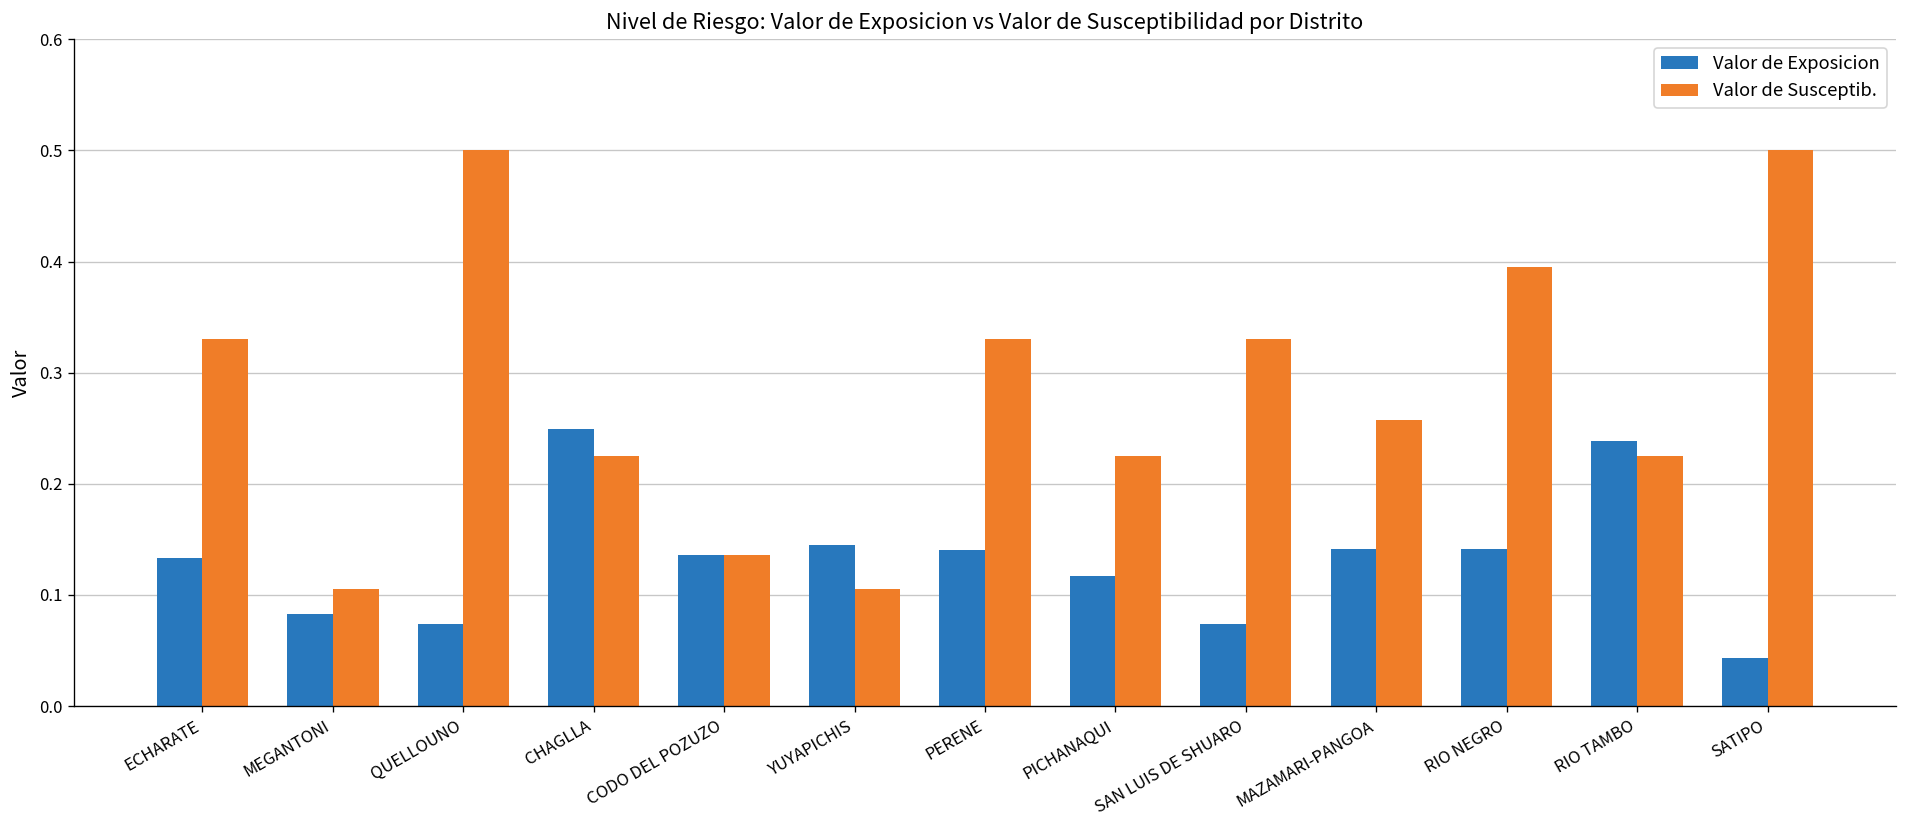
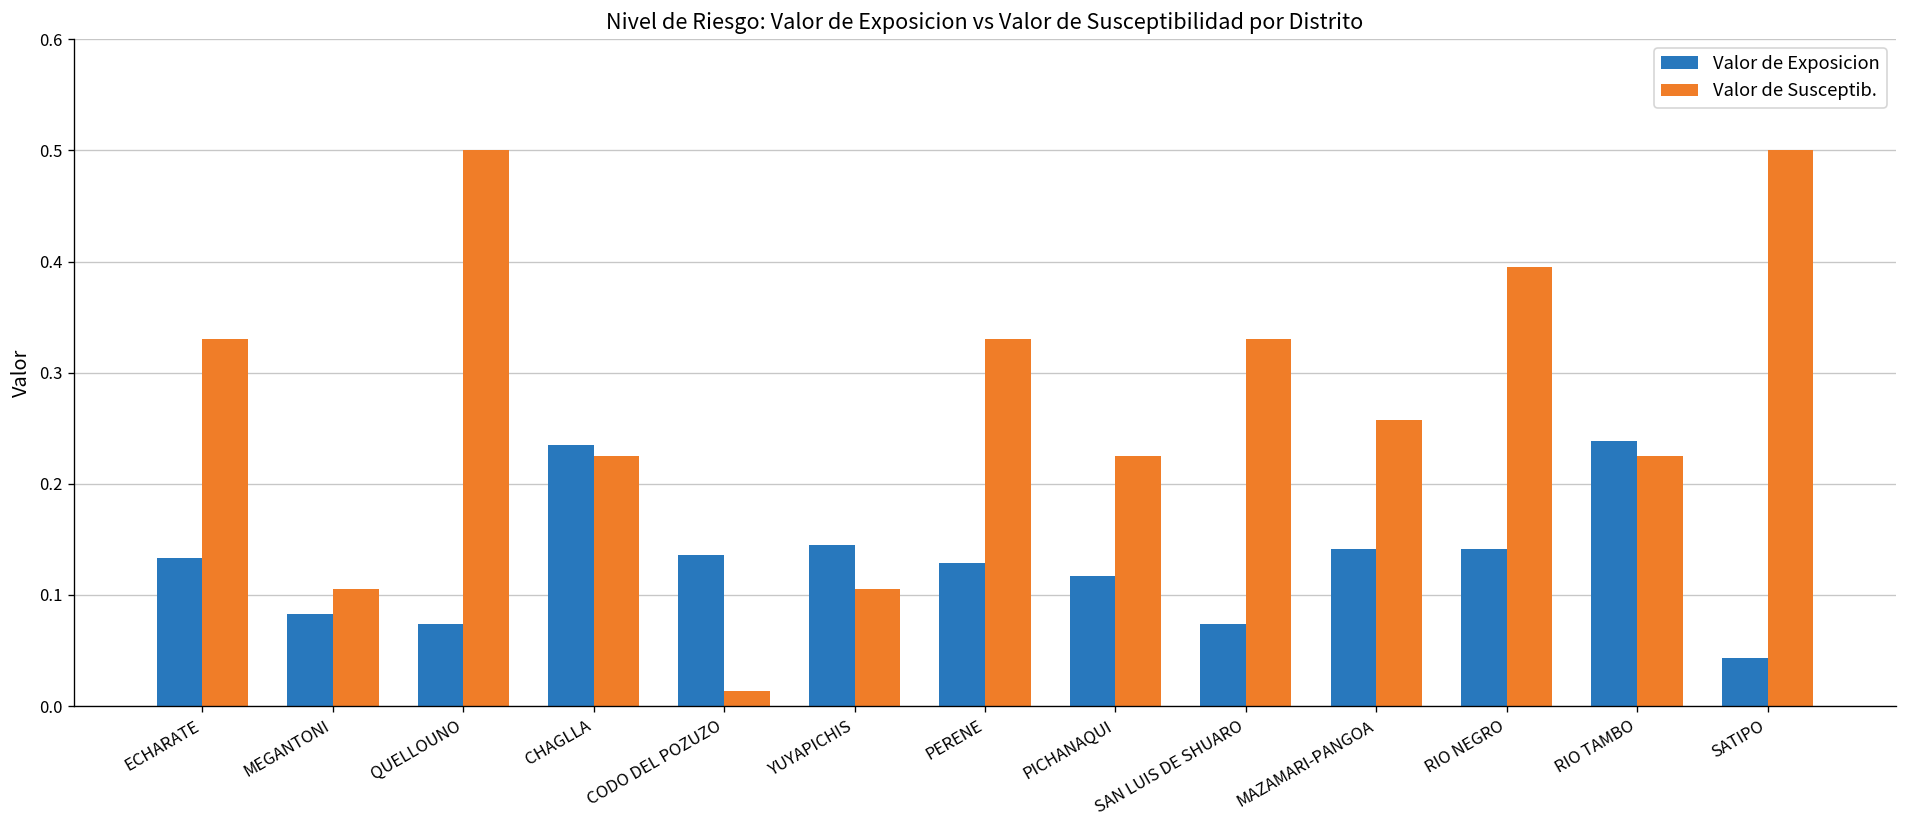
  {
    "Valor de Exposicion": {
      "ECHARATE": 0.13,
      "MEGANTONI": 0.08,
      "QUELLOUNO": 0.07,
-     "CHAGLLA": 0.25,
+     "CHAGLLA": 0.24,
      "CODO DEL POZUZO": 0.14,
      "YUYAPICHIS": 0.15,
-     "PERENE": 0.14,
+     "PERENE": 0.13,
      "PICHANAQUI": 0.12,
      "SAN LUIS DE SHUARO": 0.07,
      "MAZAMARI-PANGOA": 0.14,
      "RIO NEGRO": 0.14,
      "RIO TAMBO": 0.24,
      "SATIPO": 0.04
    },
    "Valor de Susceptib.": {
      "ECHARATE": 0.33,
      "MEGANTONI": 0.11,
      "QUELLOUNO": 0.50,
      "CHAGLLA": 0.22,
-     "CODO DEL POZUZO": 0.14,
+     "CODO DEL POZUZO": 0.01,
      "YUYAPICHIS": 0.11,
      "PERENE": 0.33,
      "PICHANAQUI": 0.22,
      "SAN LUIS DE SHUARO": 0.33,
      "MAZAMARI-PANGOA": 0.26,
      "RIO NEGRO": 0.39,
      "RIO TAMBO": 0.22,
      "SATIPO": 0.50
    }
  }
